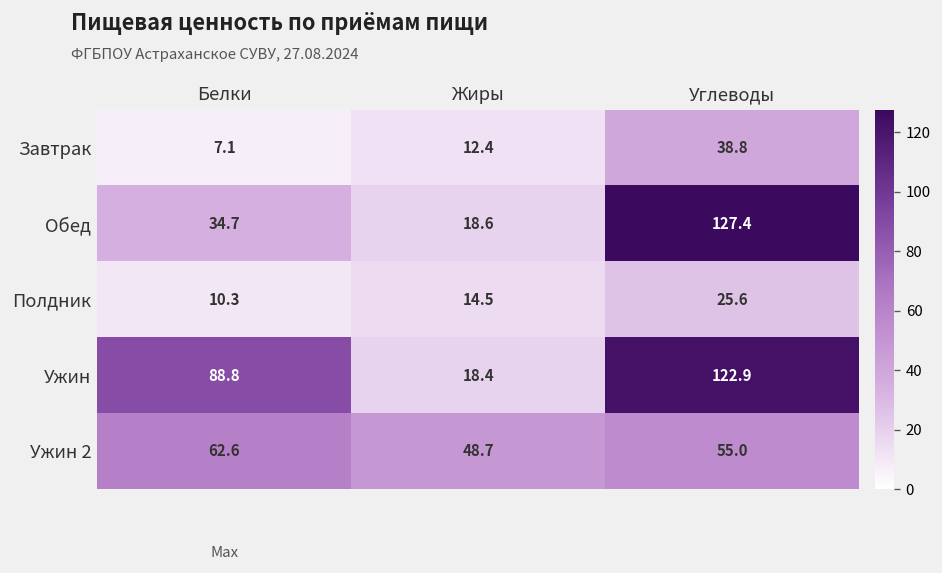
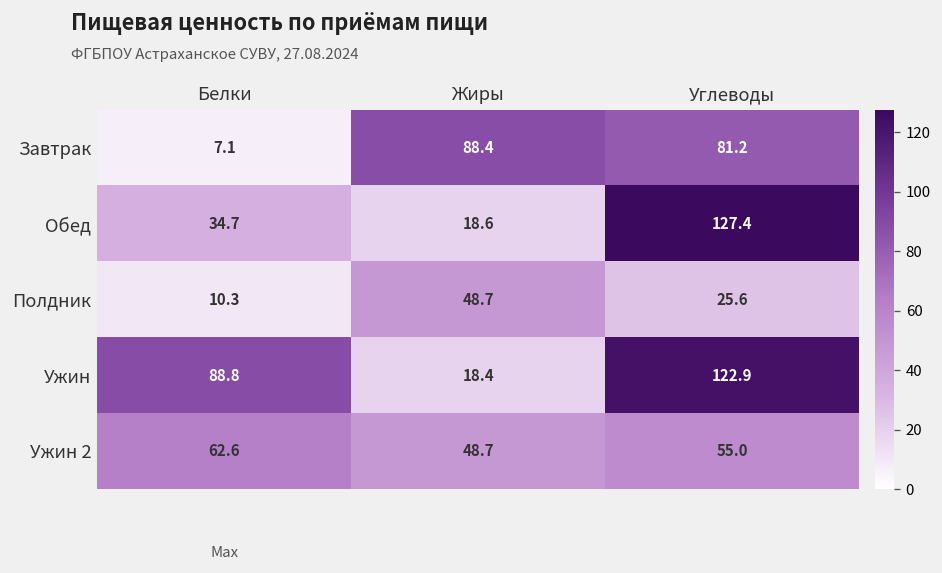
  {
    "Завтрак": {
      "Белки": 7.1,
-     "Жиры": 12.4,
-     "Углеводы": 38.8
+     "Жиры": 88.4,
+     "Углеводы": 81.2
    },
    "Обед": {
      "Белки": 34.7,
      "Жиры": 18.6,
      "Углеводы": 127.4
    },
    "Полдник": {
      "Белки": 10.3,
-     "Жиры": 14.5,
+     "Жиры": 48.7,
      "Углеводы": 25.6
    },
    "Ужин": {
      "Белки": 88.8,
      "Жиры": 18.4,
      "Углеводы": 122.9
    },
    "Ужин 2": {
      "Белки": 62.6,
      "Жиры": 48.7,
      "Углеводы": 55.0
    }
  }
